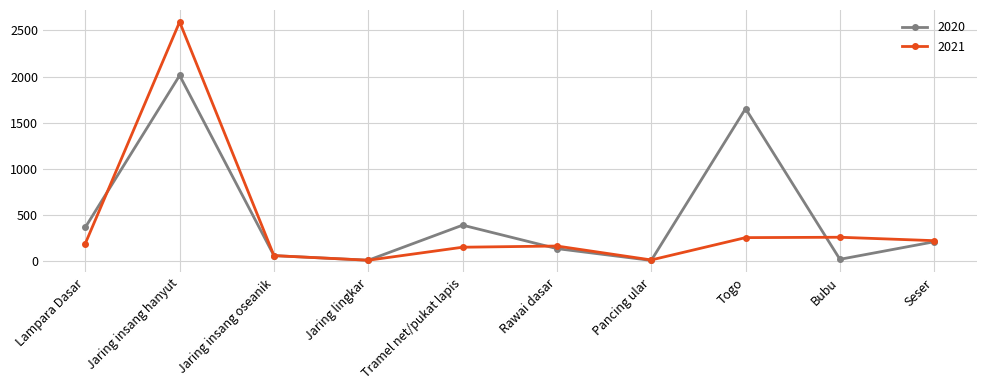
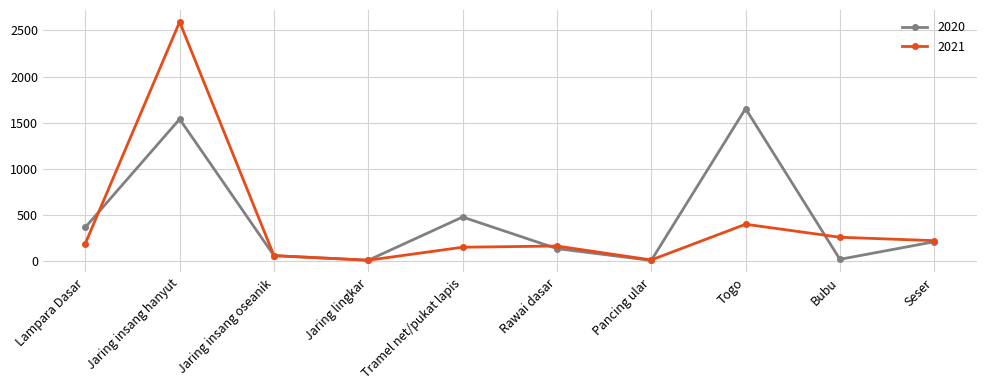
  {
    "2020": {
      "Lampara Dasar": 400,
-     "Jaring insang hanyut": 2000,
-     "Tramel net/pukat lapis": 400,
+     "Jaring insang hanyut": 1500,
+     "Tramel net/pukat lapis": 500,
      "Rawai dasar": 100,
      "Togo": 1700,
      "Bubu": 0
    },
    "2021": {
      "Lampara Dasar": 200,
      "Jaring insang hanyut": 2600,
      "Tramel net/pukat lapis": 200,
      "Rawai dasar": 200,
-     "Togo": 300,
+     "Togo": 400,
      "Bubu": 300
    }
  }
